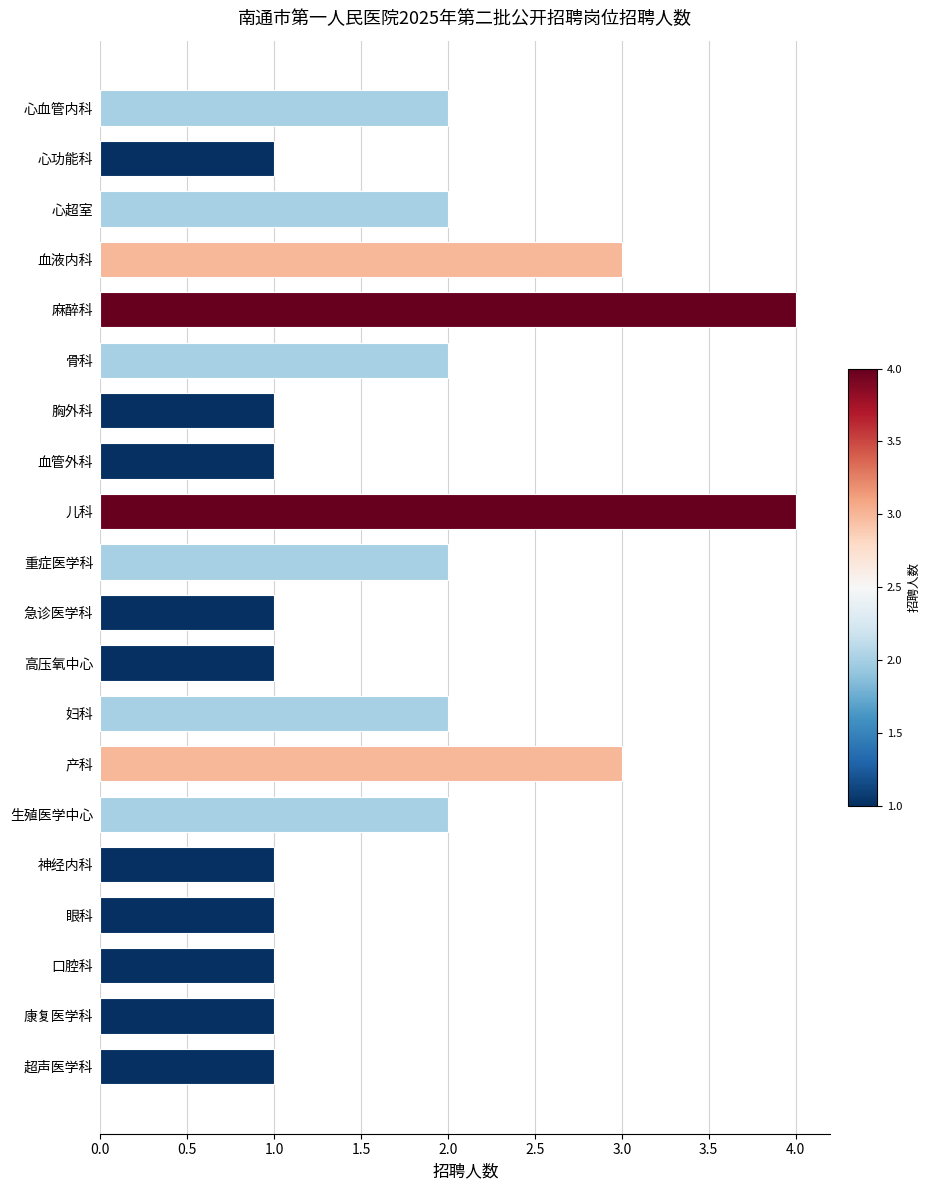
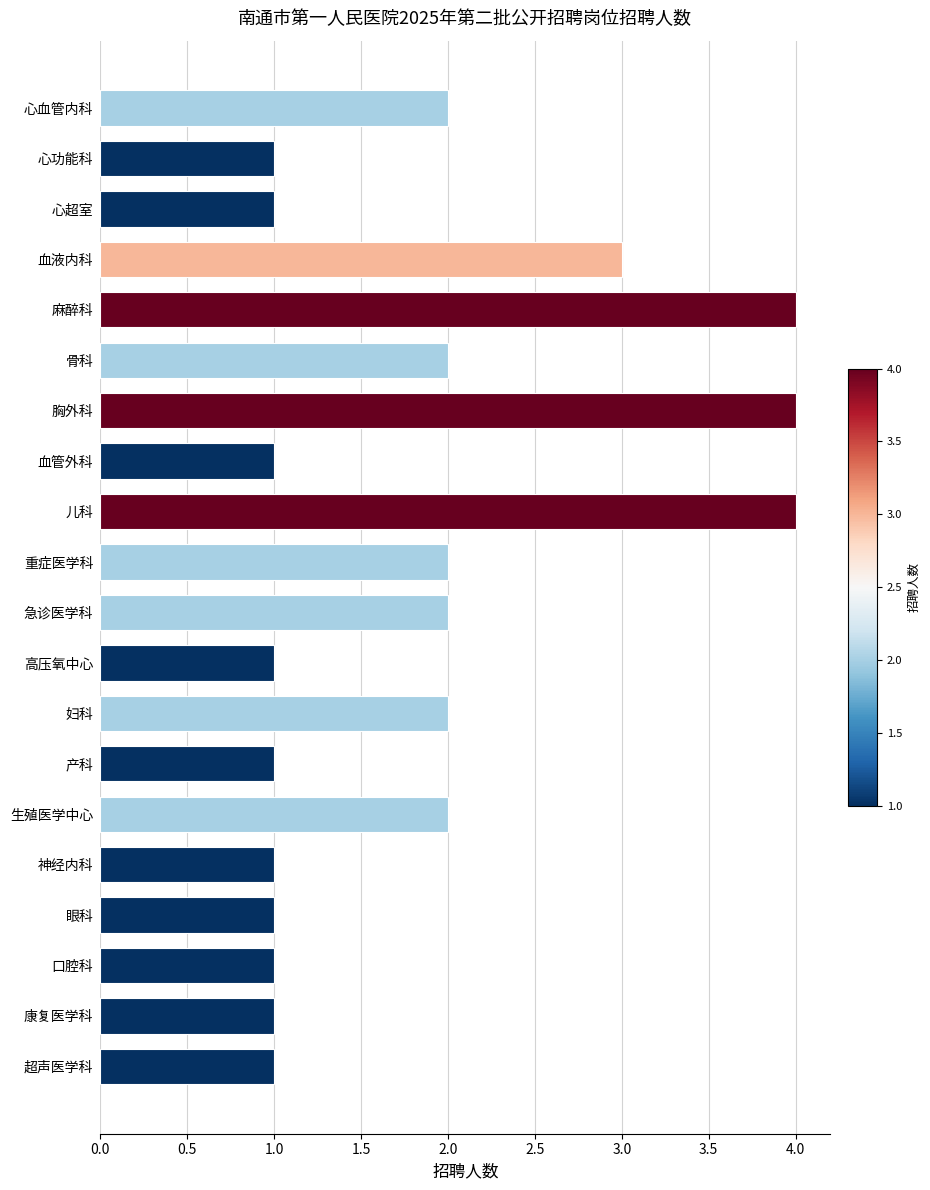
  {
    "心血管内科": 2,
    "心功能科": 1,
-   "心超室": 2,
+   "心超室": 1,
    "血液内科": 3,
    "麻醉科": 4,
    "骨科": 2,
-   "胸外科": 1,
+   "胸外科": 4,
    "血管外科": 1,
    "儿科": 4,
    "重症医学科": 2,
-   "急诊医学科": 1,
+   "急诊医学科": 2,
    "高压氧中心": 1,
    "妇科": 2,
-   "产科": 3,
+   "产科": 1,
    "生殖医学中心": 2,
    "神经内科": 1,
    "眼科": 1,
    "口腔科": 1,
    "康复医学科": 1,
    "超声医学科": 1
  }
